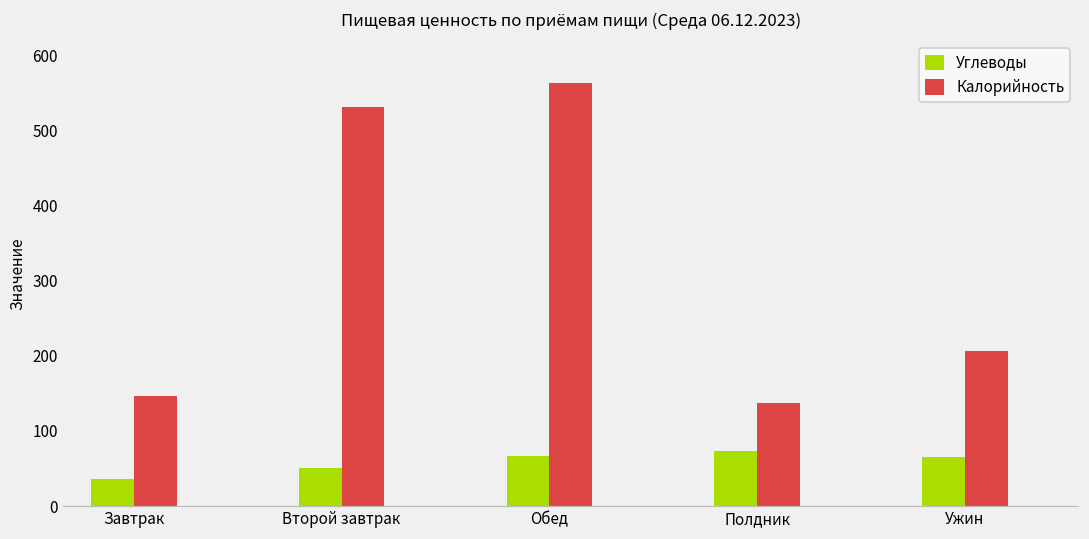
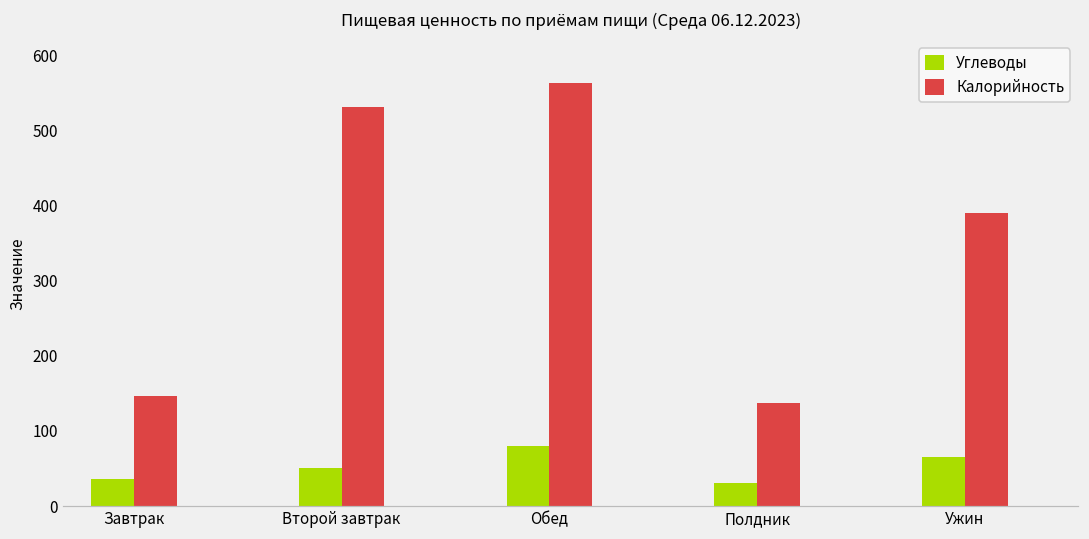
  {
    "Углеводы": {
      "Завтрак": 40,
      "Второй завтрак": 50,
-     "Обед": 70,
-     "Полдник": 70,
+     "Обед": 80,
+     "Полдник": 30,
      "Ужин": 60
    },
    "Калорийность": {
      "Завтрак": 150,
      "Второй завтрак": 530,
      "Обед": 560,
      "Полдник": 140,
-     "Ужин": 210
+     "Ужин": 390
    }
  }
